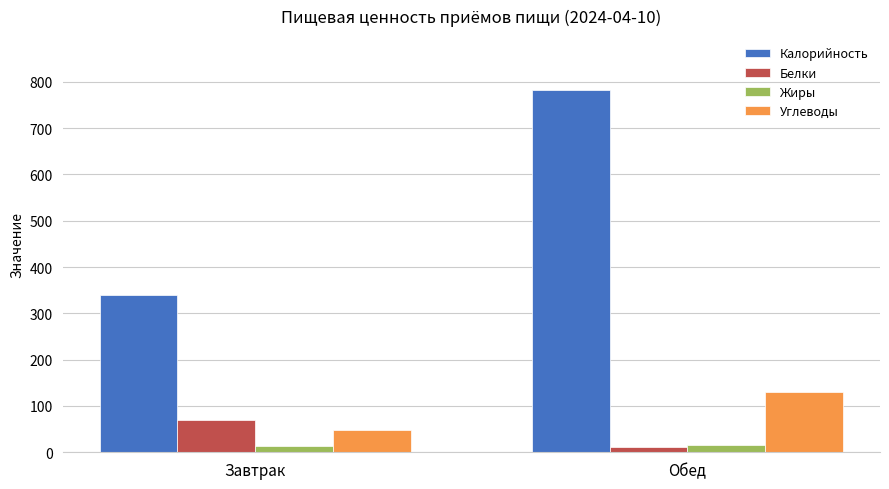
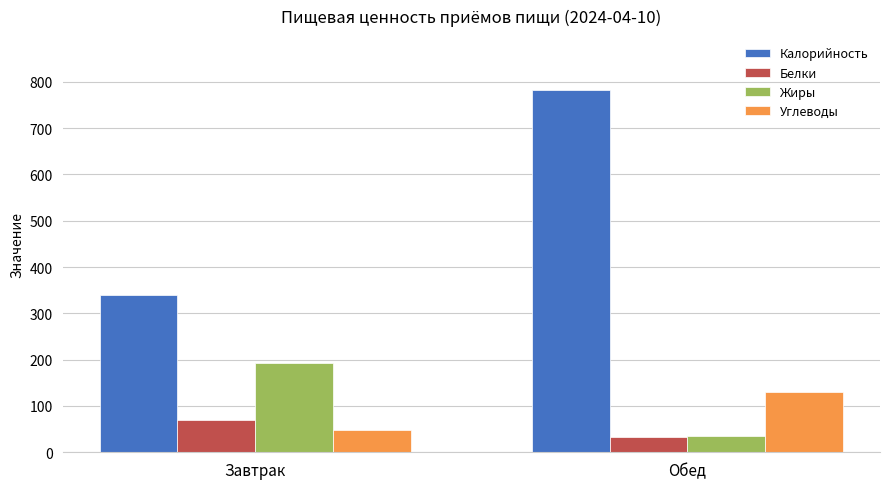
  {
    "Калорийность": {
      "Завтрак": 340,
      "Обед": 780
    },
    "Белки": {
      "Завтрак": 70,
-     "Обед": 10
+     "Обед": 30
    },
    "Жиры": {
-     "Завтрак": 10,
-     "Обед": 20
+     "Завтрак": 190,
+     "Обед": 30
    },
    "Углеводы": {
      "Завтрак": 50,
      "Обед": 130
    }
  }
